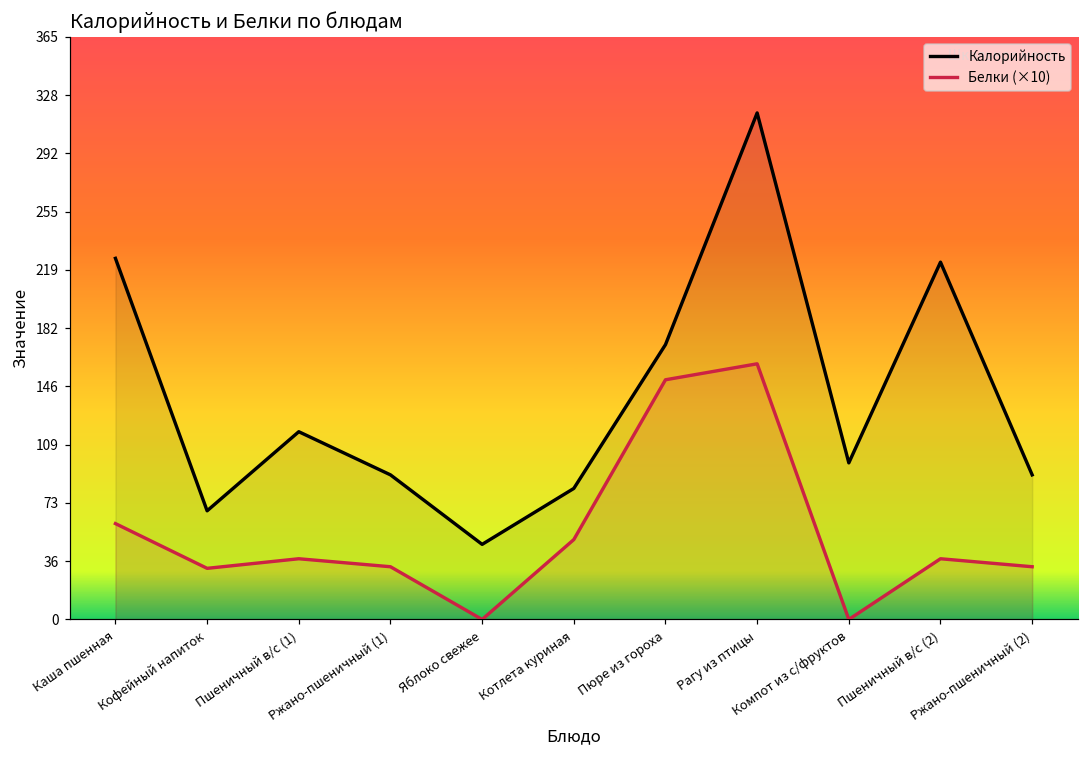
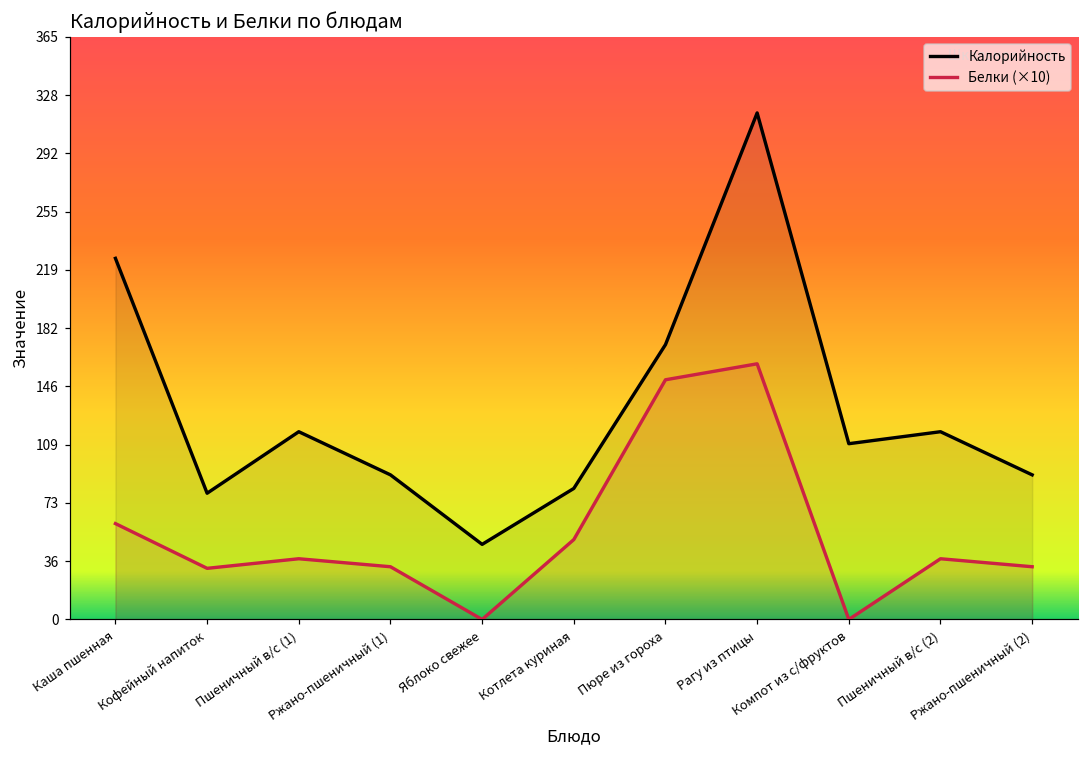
  {
    "Калорийность": {
      "Каша пшенная": 226,
-     "Кофейный напиток": 68,
+     "Кофейный напиток": 79,
      "Пшеничный в/с (1)": 118,
      "Ржано-пшеничный (1)": 91,
      "Яблоко свежее": 47,
      "Котлета куриная": 82,
      "Пюре из гороха": 172,
      "Рагу из птицы": 317,
-     "Компот из с/фруктов": 98,
-     "Пшеничный в/с (2)": 224,
+     "Компот из с/фруктов": 110,
+     "Пшеничный в/с (2)": 118,
      "Ржано-пшеничный (2)": 91
    },
    "Белки (×10)": {
      "Каша пшенная": 60,
      "Кофейный напиток": 32,
      "Пшеничный в/с (1)": 38,
      "Ржано-пшеничный (1)": 33,
      "Яблоко свежее": 0,
      "Котлета куриная": 50,
      "Пюре из гороха": 150,
      "Рагу из птицы": 160,
      "Компот из с/фруктов": 0,
      "Пшеничный в/с (2)": 38,
      "Ржано-пшеничный (2)": 33
    }
  }
